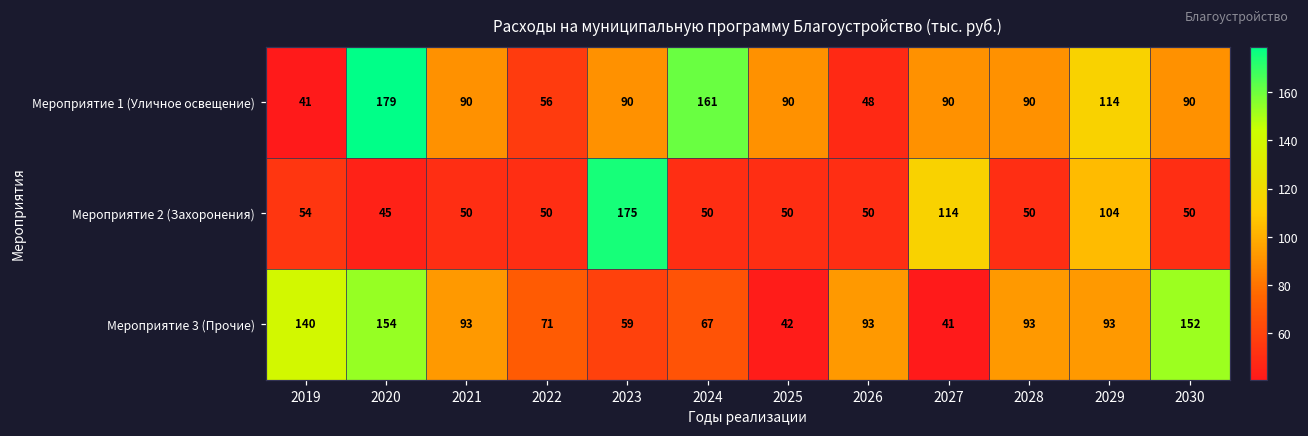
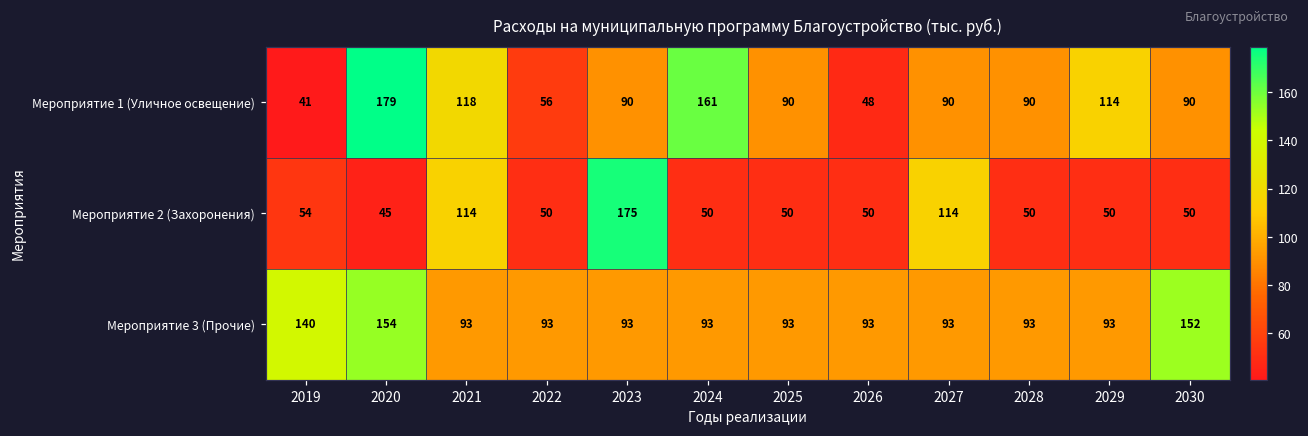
  {
    "Мероприятие 1 (Уличное освещение)": {
      "2019": 41,
      "2020": 179,
-     "2021": 90,
+     "2021": 118,
      "2022": 56,
      "2023": 90,
      "2024": 161,
      "2025": 90,
      "2026": 48,
      "2027": 90,
      "2028": 90,
      "2029": 114,
      "2030": 90
    },
    "Мероприятие 2 (Захоронения)": {
      "2019": 54,
      "2020": 45,
-     "2021": 50,
+     "2021": 114,
      "2022": 50,
      "2023": 175,
      "2024": 50,
      "2025": 50,
      "2026": 50,
      "2027": 114,
      "2028": 50,
-     "2029": 104,
+     "2029": 50,
      "2030": 50
    },
    "Мероприятие 3 (Прочие)": {
      "2019": 140,
      "2020": 154,
      "2021": 93,
-     "2022": 71,
-     "2023": 59,
-     "2024": 67,
-     "2025": 42,
+     "2022": 93,
+     "2023": 93,
+     "2024": 93,
+     "2025": 93,
      "2026": 93,
-     "2027": 41,
+     "2027": 93,
      "2028": 93,
      "2029": 93,
      "2030": 152
    }
  }
